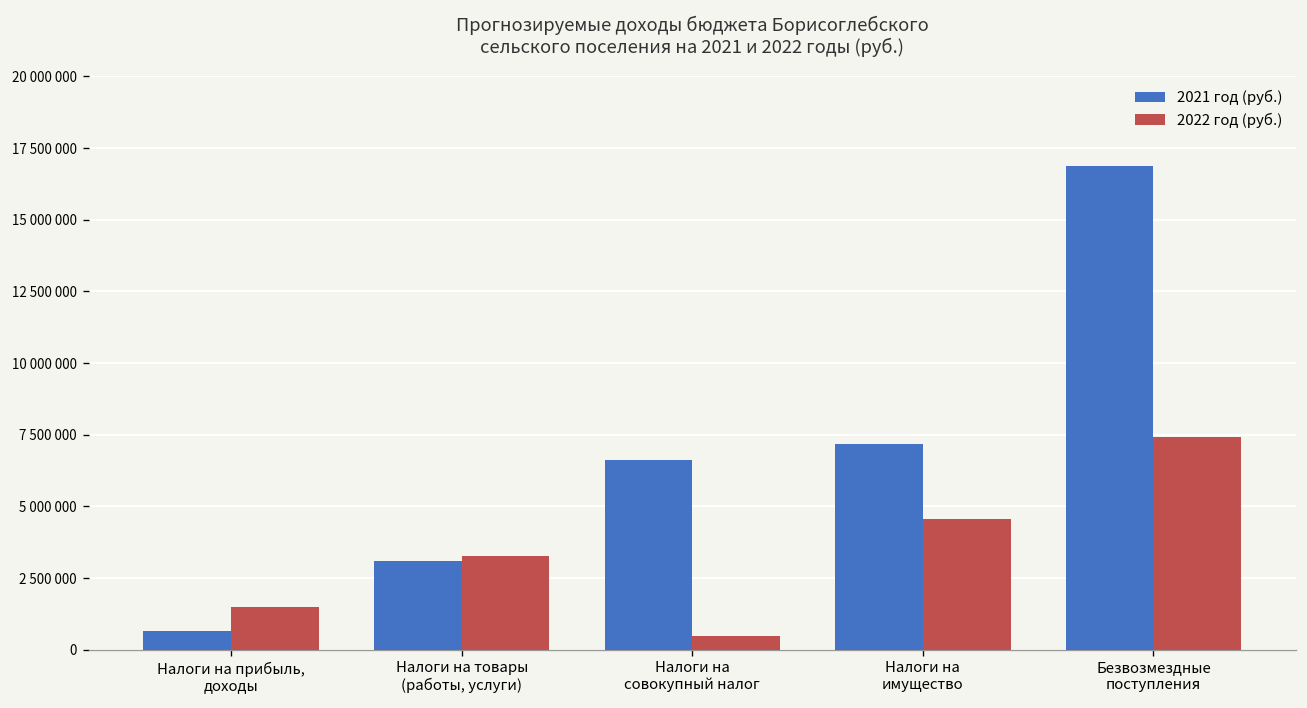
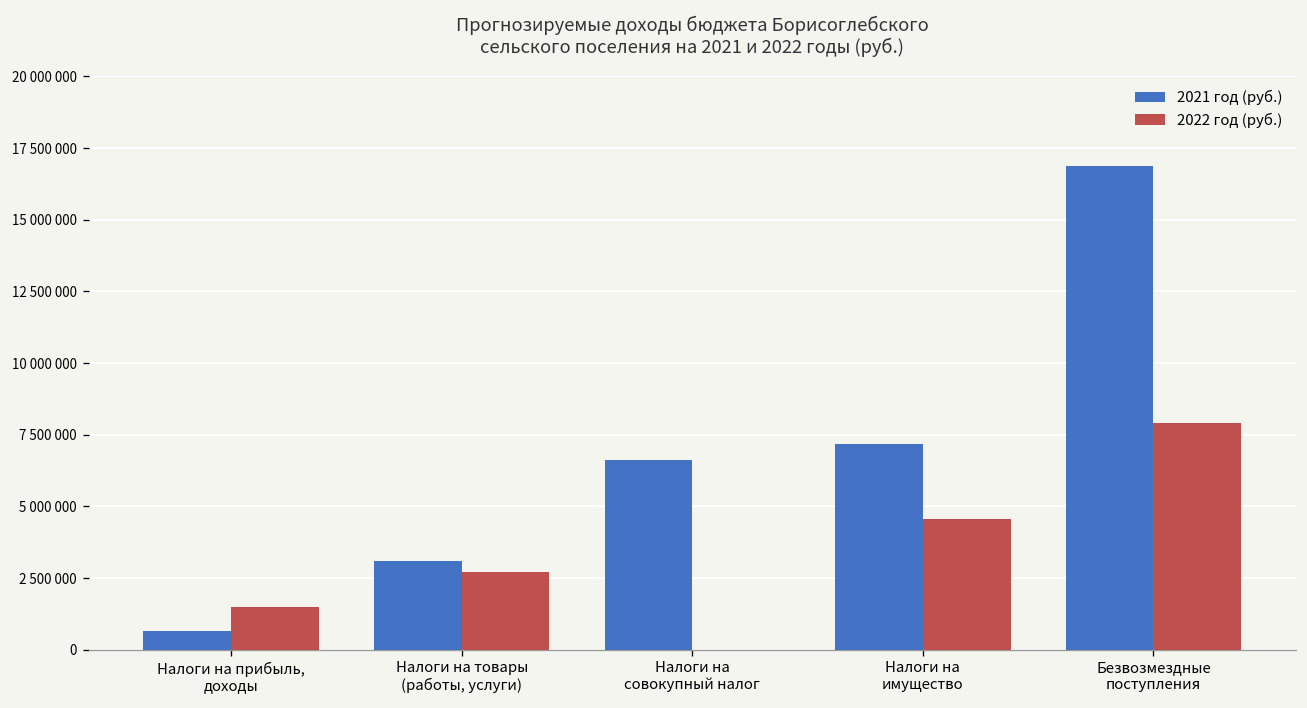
  {
    "2021 год (руб.)": {
      "Налоги на прибыль, доходы": 700000,
      "Налоги на товары (работы, услуги)": 3100000,
      "Налоги на совокупный налог": 6600000,
      "Налоги на имущество": 7200000,
      "Безвозмездные поступления": 16900000
    },
    "2022 год (руб.)": {
      "Налоги на прибыль, доходы": 1500000,
-     "Налоги на товары (работы, услуги)": 3300000,
-     "Налоги на совокупный налог": 500000,
+     "Налоги на товары (работы, услуги)": 2700000,
+     "Налоги на совокупный налог": 0,
      "Налоги на имущество": 4600000,
-     "Безвозмездные поступления": 7400000
+     "Безвозмездные поступления": 7900000
    }
  }
